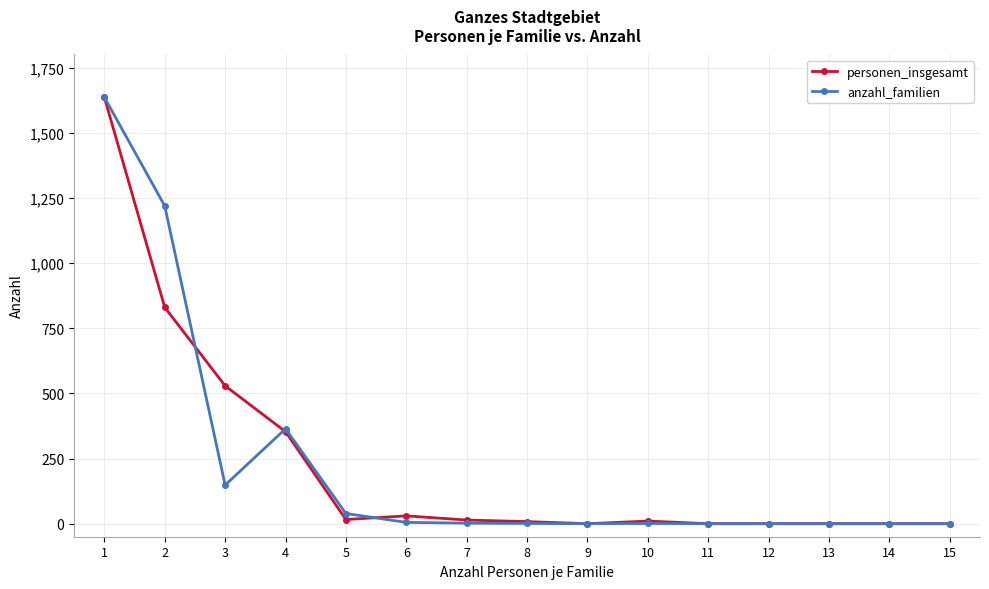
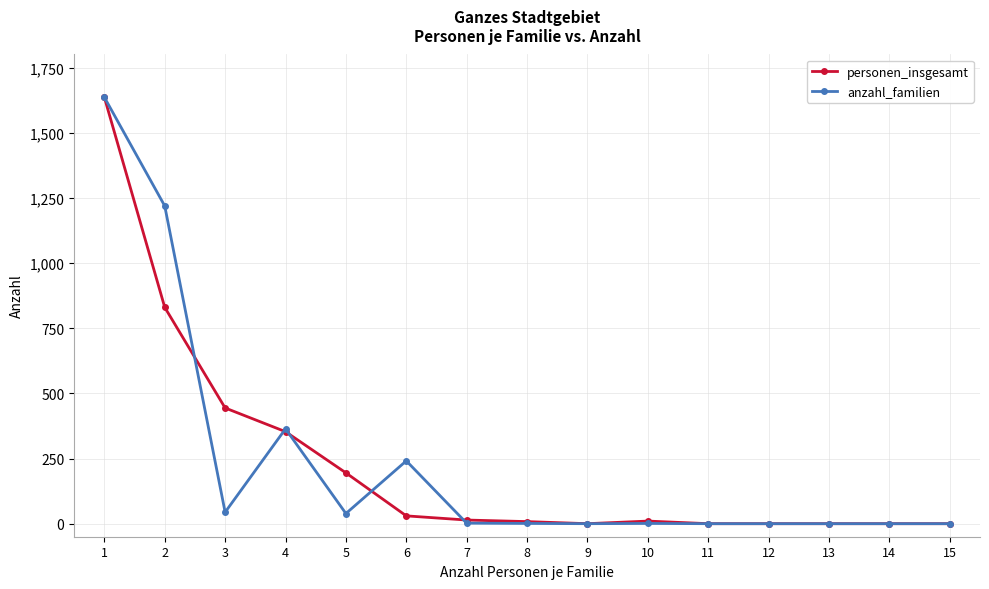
  {
    "personen_insgesamt": {
      "2": "830",
-     "3": "530",
+     "3": "440",
      "4": "350",
-     "5": "20",
+     "5": "200",
      "6": "30",
      "7": "10"
    },
    "anzahl_familien": {
      "2": "1,220",
-     "3": "150",
+     "3": "40",
      "4": "360",
      "5": "40",
-     "6": "10",
+     "6": "240",
      "7": "0"
    }
  }
